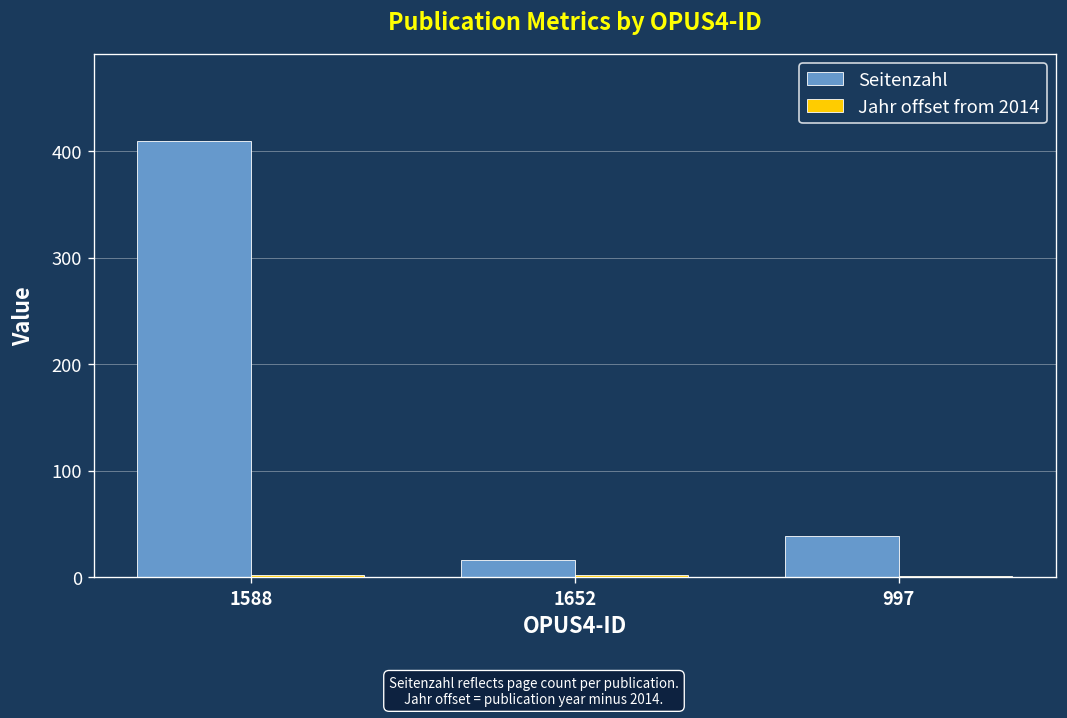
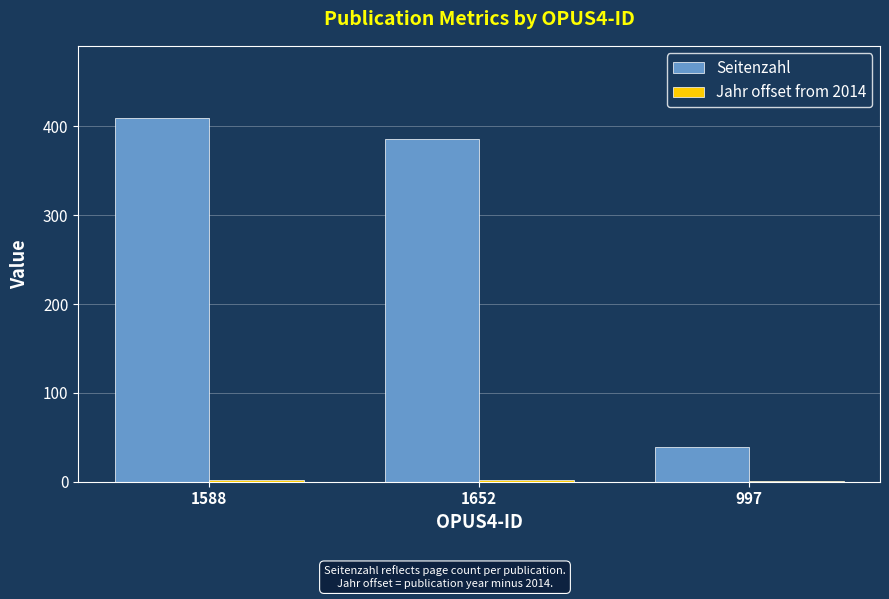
  {
    "Seitenzahl": {
      "1588": 410,
-     "1652": 20,
+     "1652": 390,
      "997": 40
    }
  }
